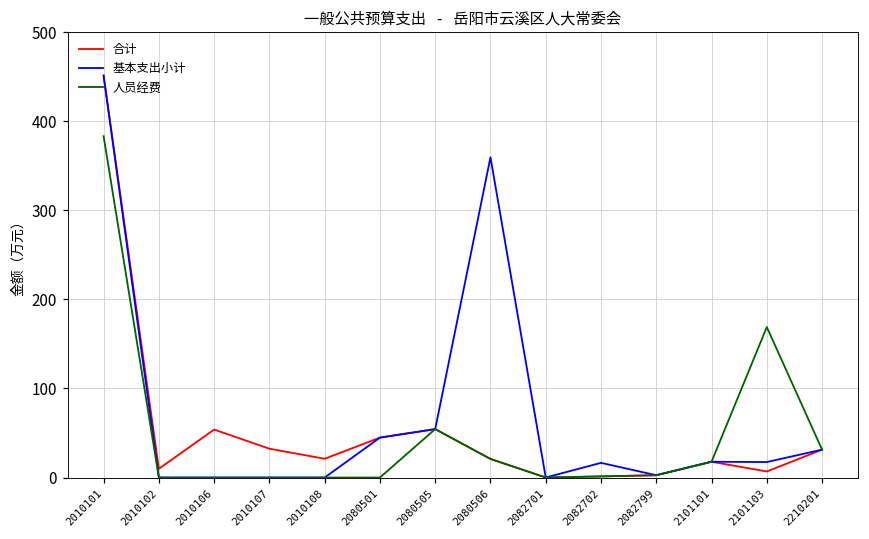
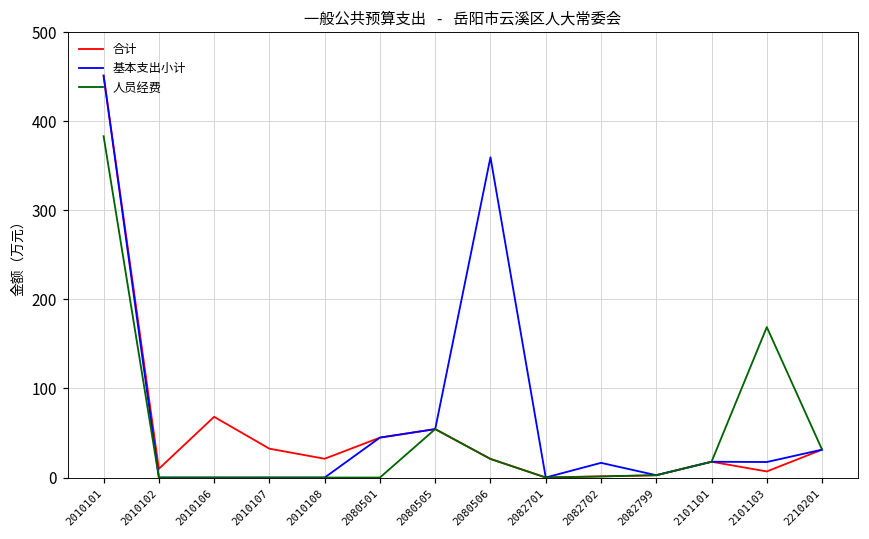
  {
    "合计": {
      "2010102": 10,
-     "2010106": 50,
+     "2010106": 70,
      "2010107": 30,
      "2010108": 20,
      "2101103": 10
    },
    "基本支出小计": {
      "2080506": 360,
      "2082702": 20,
      "2101103": 20
    },
    "人员经费": {
      "2010101": 380,
      "2080501": 0,
      "2101103": 170
    }
  }
